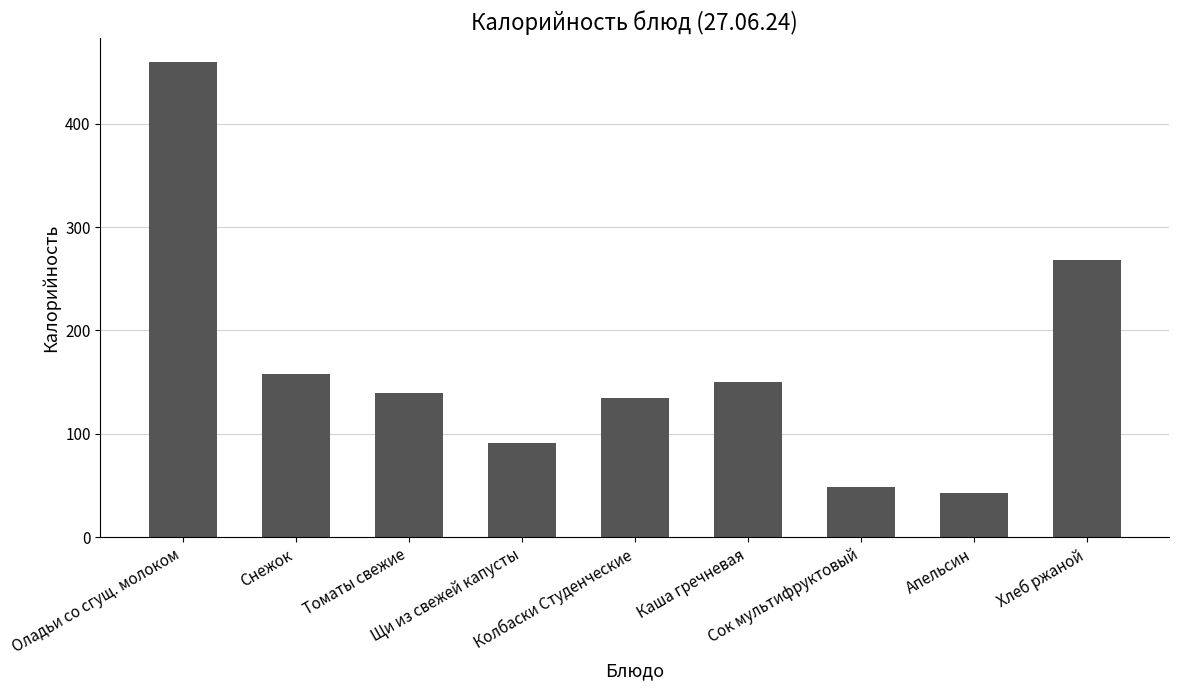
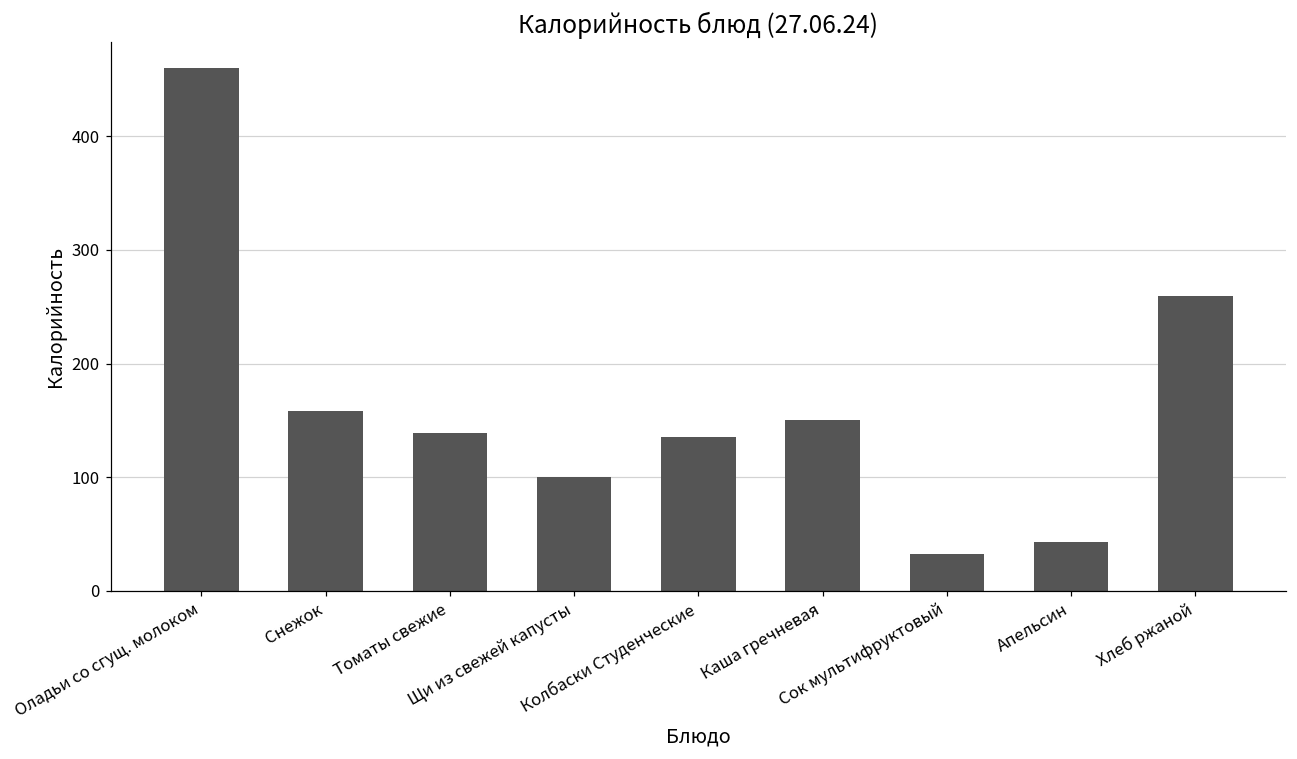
  {
    "Оладьи со сгущ. молоком": 460,
    "Снежок": 158,
    "Томаты свежие": 139,
-   "Щи из свежей капусты": 91,
+   "Щи из свежей капусты": 100,
    "Колбаски Студенческие": 135,
    "Каша гречневая": 150,
-   "Сок мультифруктовый": 48,
+   "Сок мультифруктовый": 32,
    "Апельсин": 43,
-   "Хлеб ржаной": 268
+   "Хлеб ржаной": 259
  }
